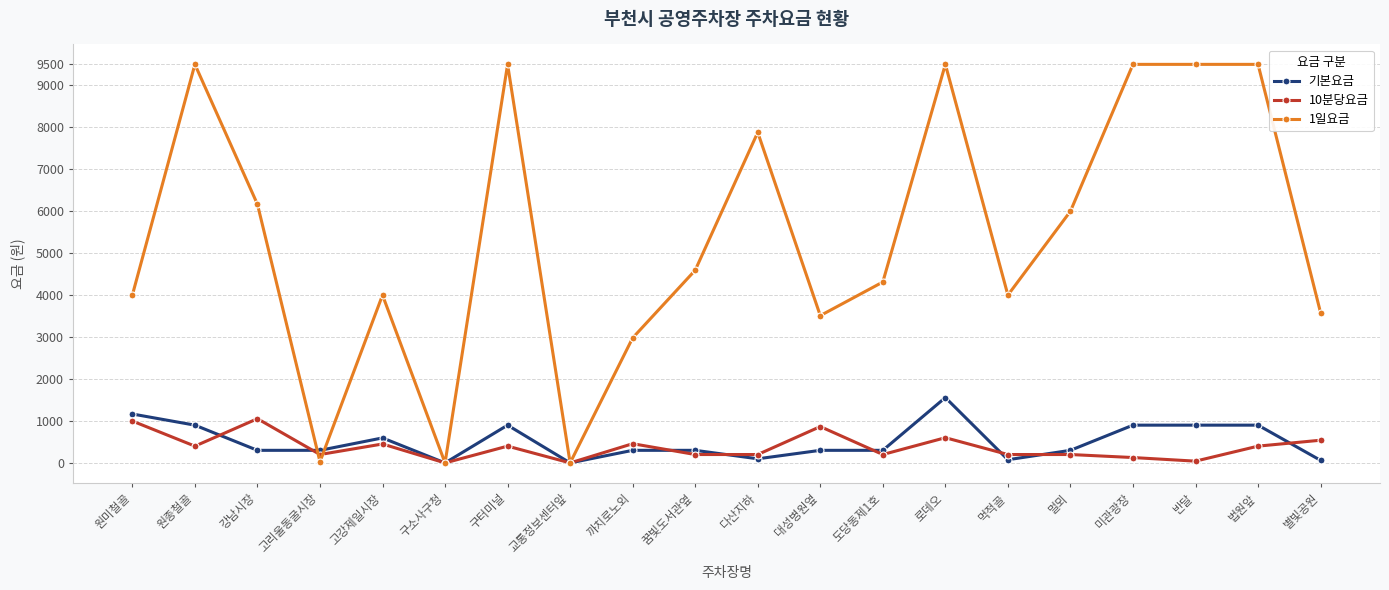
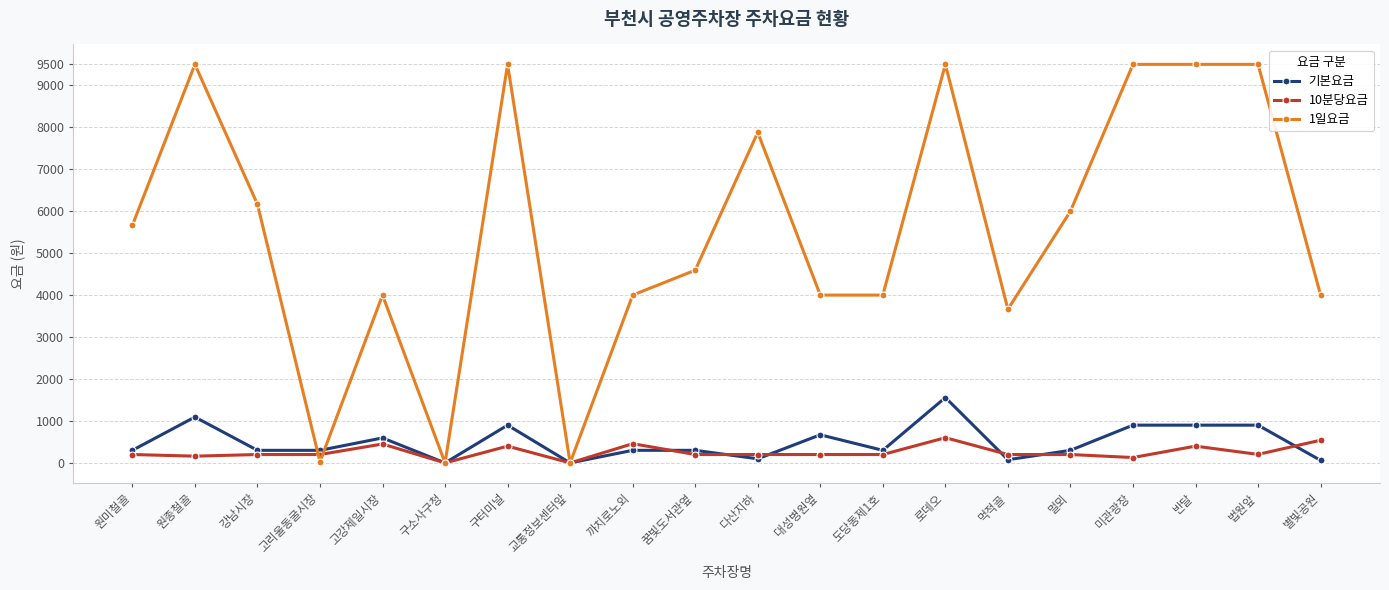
  {
    "기본요금": {
-     "원미철골": 1200,
-     "원종철골": 900,
+     "원미철골": 300,
+     "원종철골": 1100,
      "강남시장": 300,
      "고리울동굴시장": 300,
      "고강제일시장": 600,
      "구터미널": 900,
      "까치로노외": 300,
      "꿈빛도서관옆": 300,
      "다산지하": 100,
-     "대성병원옆": 300,
+     "대성병원옆": 700,
      "도당동제1호": 300,
      "로데오": 1600,
      "먹적골": 100,
      "멀뫼": 300,
      "미관광장": 900,
      "반달": 900,
      "법원앞": 900,
      "별빛공원": 100
    },
    "10분당요금": {
-     "원미철골": 1000,
-     "원종철골": 400,
-     "강남시장": 1100,
+     "원미철골": 200,
+     "원종철골": 200,
+     "강남시장": 200,
      "고리울동굴시장": 200,
      "고강제일시장": 500,
      "구터미널": 400,
      "까치로노외": 500,
      "꿈빛도서관옆": 200,
      "다산지하": 200,
-     "대성병원옆": 900,
+     "대성병원옆": 200,
      "도당동제1호": 200,
      "로데오": 600,
      "먹적골": 200,
      "멀뫼": 200,
      "미관광장": 100,
-     "반달": 0,
-     "법원앞": 400,
+     "반달": 400,
+     "법원앞": 200,
      "별빛공원": 500
    },
    "1일요금": {
-     "원미철골": 4000,
+     "원미철골": 5700,
      "원종철골": 9500,
      "강남시장": 6200,
      "고리울동굴시장": 0,
      "고강제일시장": 4000,
      "구터미널": 9500,
-     "까치로노외": 3000,
+     "까치로노외": 4000,
      "꿈빛도서관옆": 4600,
      "다산지하": 7900,
-     "대성병원옆": 3500,
-     "도당동제1호": 4300,
+     "대성병원옆": 4000,
+     "도당동제1호": 4000,
      "로데오": 9500,
-     "먹적골": 4000,
+     "먹적골": 3700,
      "멀뫼": 6000,
      "미관광장": 9500,
      "반달": 9500,
      "법원앞": 9500,
-     "별빛공원": 3600
+     "별빛공원": 4000
    }
  }
